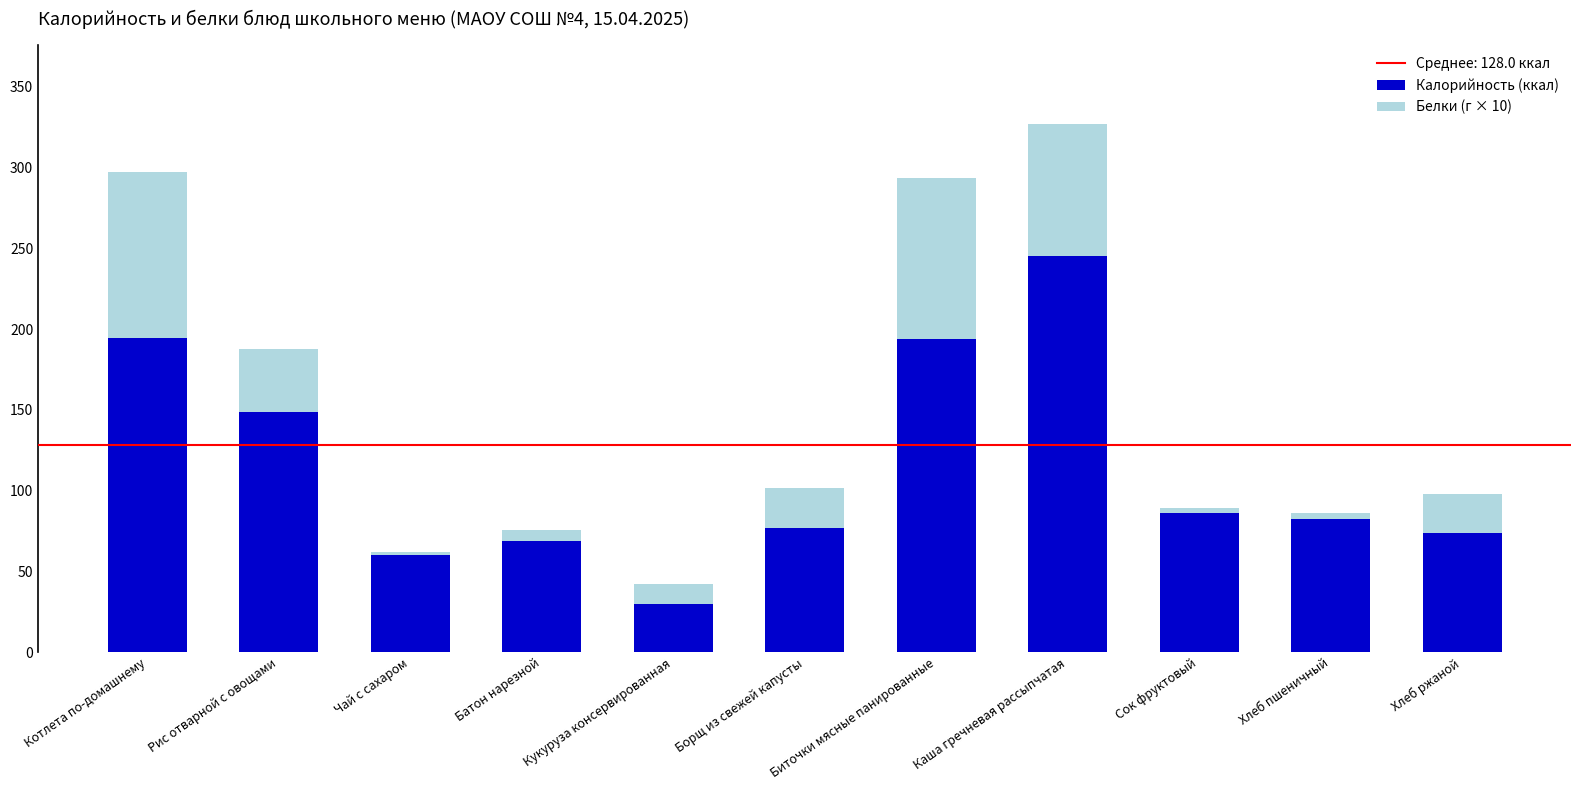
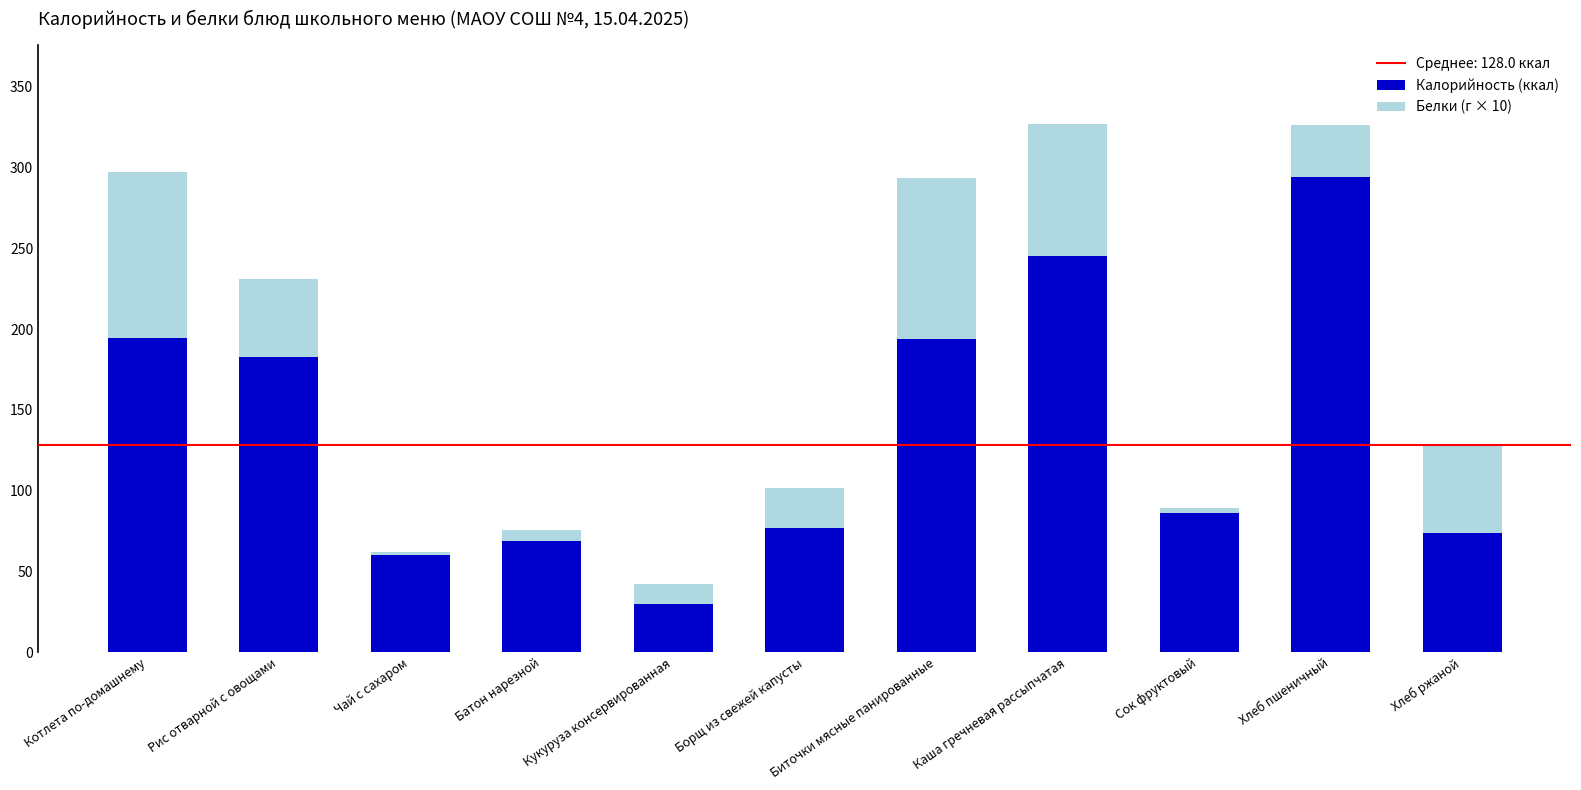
  {
    "Калорийность (ккал)": {
      "Котлета по-домашнему": 194,
-     "Рис отварной с овощами": 149,
+     "Рис отварной с овощами": 183,
      "Чай с сахаром": 60,
      "Батон нарезной": 69,
      "Кукуруза консервированная": 30,
      "Борщ из свежей капусты": 77,
      "Биточки мясные панированные": 194,
      "Каша гречневая рассыпчатая": 245,
      "Сок фруктовый": 86,
-     "Хлеб пшеничный": 82,
+     "Хлеб пшеничный": 294,
      "Хлеб ржаной": 74
    },
    "Белки (г × 10)": {
      "Котлета по-домашнему": 103,
-     "Рис отварной с овощами": 39,
+     "Рис отварной с овощами": 48,
      "Чай с сахаром": 2,
      "Батон нарезной": 7,
      "Кукуруза консервированная": 12,
      "Борщ из свежей капусты": 25,
      "Биточки мясные панированные": 100,
      "Каша гречневая рассыпчатая": 82,
      "Сок фруктовый": 3,
-     "Хлеб пшеничный": 4,
-     "Хлеб ржаной": 24
+     "Хлеб пшеничный": 32,
+     "Хлеб ржаной": 55
    }
  }
